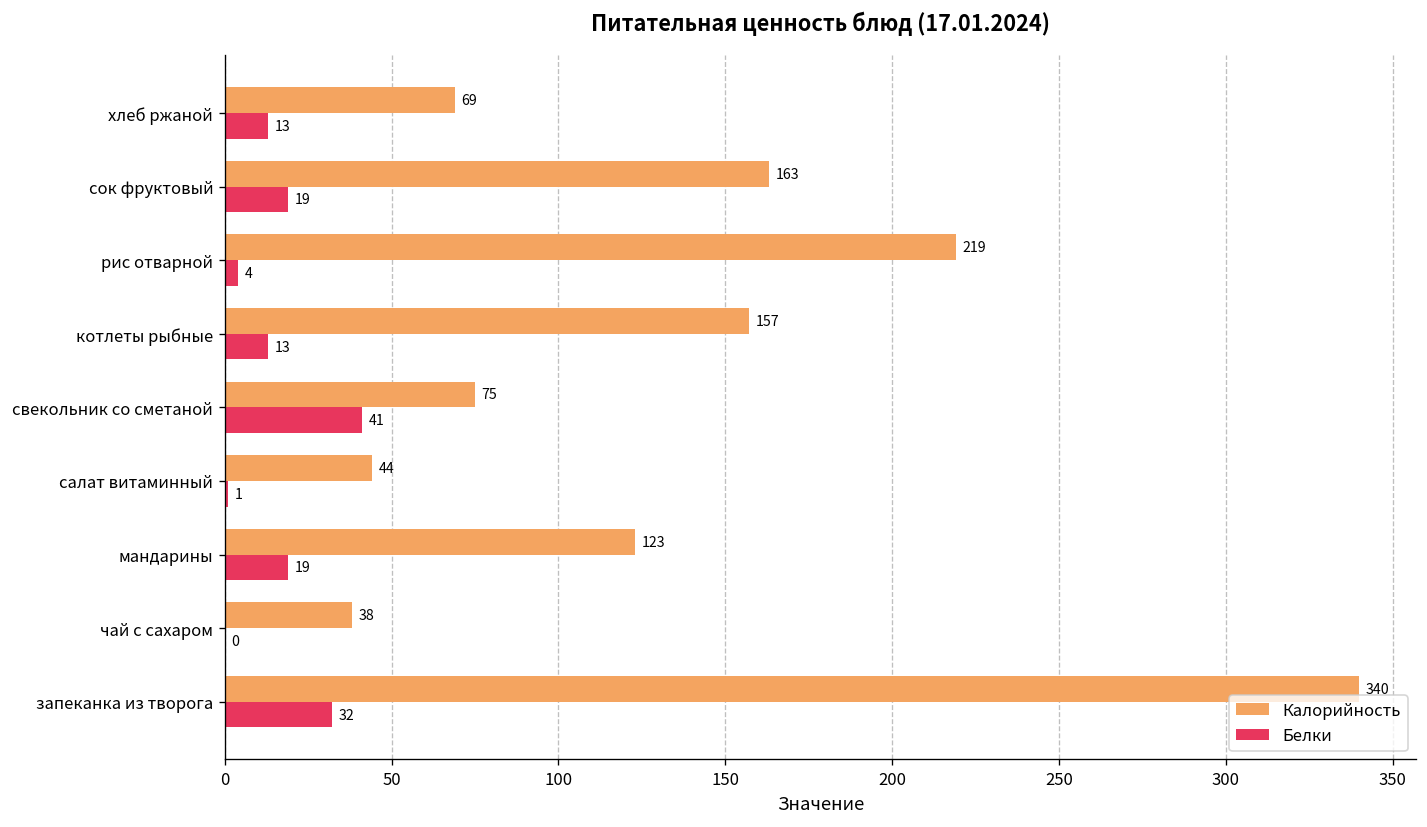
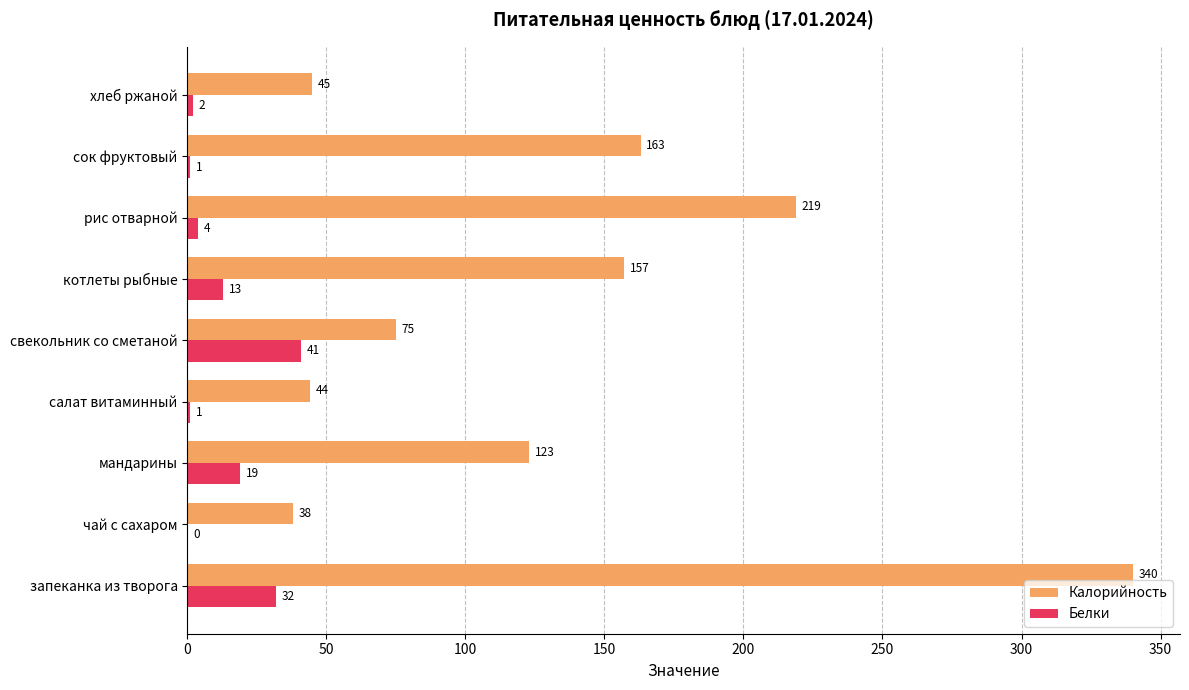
  {
    "Калорийность": {
-     "хлеб ржаной": 69,
+     "хлеб ржаной": 45,
      "сок фруктовый": 163,
      "рис отварной": 219,
      "котлеты рыбные": 157,
      "свекольник со сметаной": 75,
      "салат витаминный": 44,
      "мандарины": 123,
      "чай с сахаром": 38
    },
    "Белки": {
-     "хлеб ржаной": 13,
-     "сок фруктовый": 19,
+     "хлеб ржаной": 2,
+     "сок фруктовый": 1,
      "рис отварной": 4,
      "котлеты рыбные": 13,
      "свекольник со сметаной": 41,
      "салат витаминный": 1,
      "мандарины": 19,
      "чай с сахаром": 0,
      "запеканка из творога": 32
    }
  }
